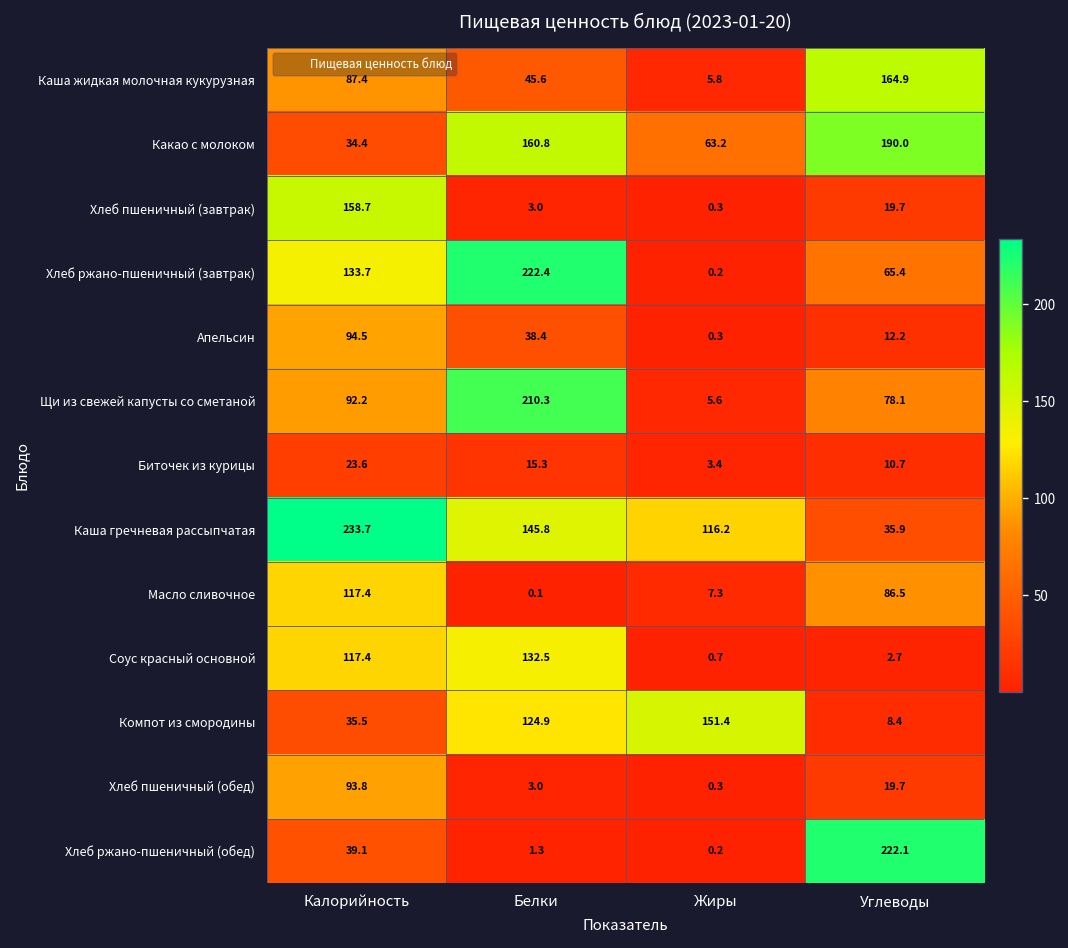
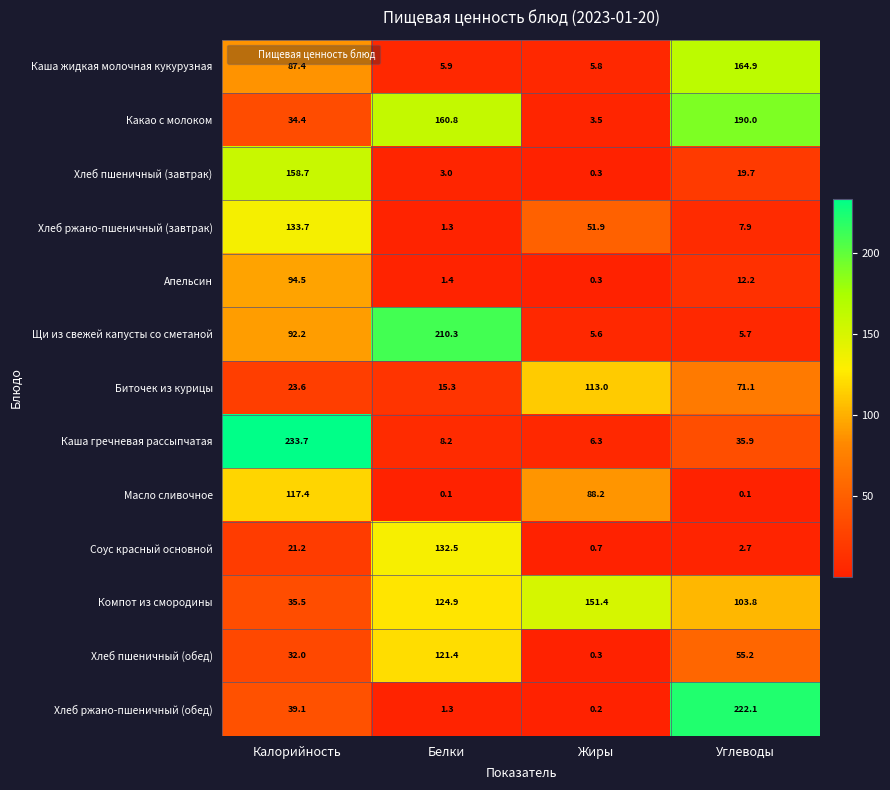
  {
    "Каша жидкая молочная кукурузная": {
-     "Белки": 45.6,
+     "Белки": 5.9,
      "Жиры": 5.8,
      "Углеводы": 164.9
    },
    "Какао с молоком": {
      "Калорийность": 34.4,
      "Белки": 160.8,
-     "Жиры": 63.2,
+     "Жиры": 3.5,
      "Углеводы": 190.0
    },
    "Хлеб пшеничный (завтрак)": {
      "Калорийность": 158.7,
      "Белки": 3.0,
      "Жиры": 0.3,
      "Углеводы": 19.7
    },
    "Хлеб ржано-пшеничный (завтрак)": {
      "Калорийность": 133.7,
-     "Белки": 222.4,
-     "Жиры": 0.2,
-     "Углеводы": 65.4
+     "Белки": 1.3,
+     "Жиры": 51.9,
+     "Углеводы": 7.9
    },
    "Апельсин": {
      "Калорийность": 94.5,
-     "Белки": 38.4,
+     "Белки": 1.4,
      "Жиры": 0.3,
      "Углеводы": 12.2
    },
    "Щи из свежей капусты со сметаной": {
      "Калорийность": 92.2,
      "Белки": 210.3,
      "Жиры": 5.6,
-     "Углеводы": 78.1
+     "Углеводы": 5.7
    },
    "Биточек из курицы": {
      "Калорийность": 23.6,
      "Белки": 15.3,
-     "Жиры": 3.4,
-     "Углеводы": 10.7
+     "Жиры": 113.0,
+     "Углеводы": 71.1
    },
    "Каша гречневая рассыпчатая": {
      "Калорийность": 233.7,
-     "Белки": 145.8,
-     "Жиры": 116.2,
+     "Белки": 8.2,
+     "Жиры": 6.3,
      "Углеводы": 35.9
    },
    "Масло сливочное": {
      "Калорийность": 117.4,
      "Белки": 0.1,
-     "Жиры": 7.3,
-     "Углеводы": 86.5
+     "Жиры": 88.2,
+     "Углеводы": 0.1
    },
    "Соус красный основной": {
-     "Калорийность": 117.4,
+     "Калорийность": 21.2,
      "Белки": 132.5,
      "Жиры": 0.7,
      "Углеводы": 2.7
    },
    "Компот из смородины": {
      "Калорийность": 35.5,
      "Белки": 124.9,
      "Жиры": 151.4,
-     "Углеводы": 8.4
+     "Углеводы": 103.8
    },
    "Хлеб пшеничный (обед)": {
-     "Калорийность": 93.8,
-     "Белки": 3.0,
+     "Калорийность": 32.0,
+     "Белки": 121.4,
      "Жиры": 0.3,
-     "Углеводы": 19.7
+     "Углеводы": 55.2
    },
    "Хлеб ржано-пшеничный (обед)": {
      "Калорийность": 39.1,
      "Белки": 1.3,
      "Жиры": 0.2,
      "Углеводы": 222.1
    }
  }
